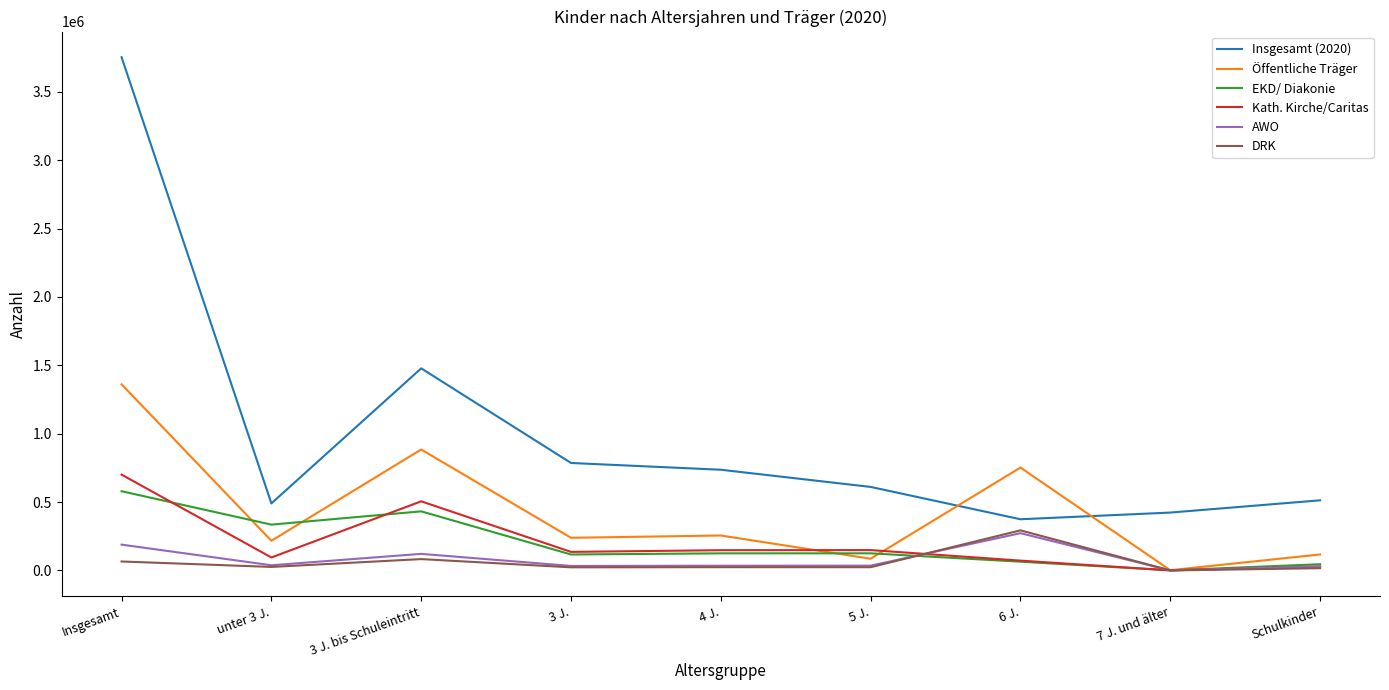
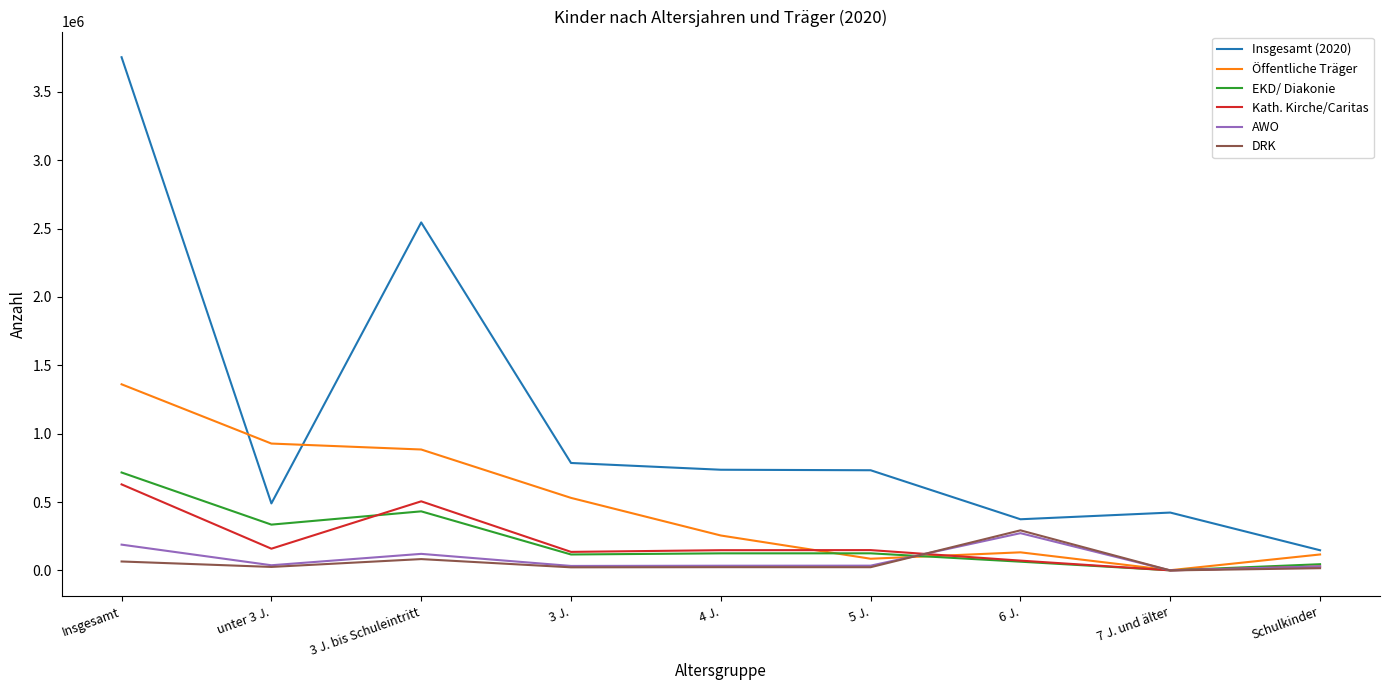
  {
    "Insgesamt (2020)": {
      "Insgesamt": 3750000,
      "unter 3 J.": 490000,
-     "3 J. bis Schuleintritt": 1480000,
+     "3 J. bis Schuleintritt": 2540000,
      "3 J.": 790000,
      "4 J.": 740000,
-     "5 J.": 610000,
+     "5 J.": 730000,
      "6 J.": 370000,
      "7 J. und älter": 420000,
-     "Schulkinder": 510000
+     "Schulkinder": 150000
    },
    "Öffentliche Träger": {
      "Insgesamt": 1360000,
-     "unter 3 J.": 220000,
+     "unter 3 J.": 930000,
      "3 J. bis Schuleintritt": 880000,
-     "3 J.": 240000,
+     "3 J.": 530000,
      "4 J.": 260000,
      "5 J.": 90000,
-     "6 J.": 750000,
+     "6 J.": 130000,
      "Schulkinder": 120000
    },
    "EKD/ Diakonie": {
-     "Insgesamt": 580000,
+     "Insgesamt": 720000,
      "unter 3 J.": 340000,
      "3 J. bis Schuleintritt": 430000,
      "3 J.": 120000,
      "4 J.": 130000,
      "5 J.": 130000
    },
    "Kath. Kirche/Caritas": {
-     "Insgesamt": 700000,
-     "unter 3 J.": 90000,
+     "Insgesamt": 630000,
+     "unter 3 J.": 160000,
      "3 J. bis Schuleintritt": 510000,
      "3 J.": 140000,
      "4 J.": 150000,
      "5 J.": 150000
    },
    "AWO": {
      "Insgesamt": 190000,
      "3 J. bis Schuleintritt": 120000,
      "6 J.": 270000
    },
    "DRK": {
      "Insgesamt": 70000,
      "3 J. bis Schuleintritt": 80000,
      "6 J.": 290000
    }
  }
